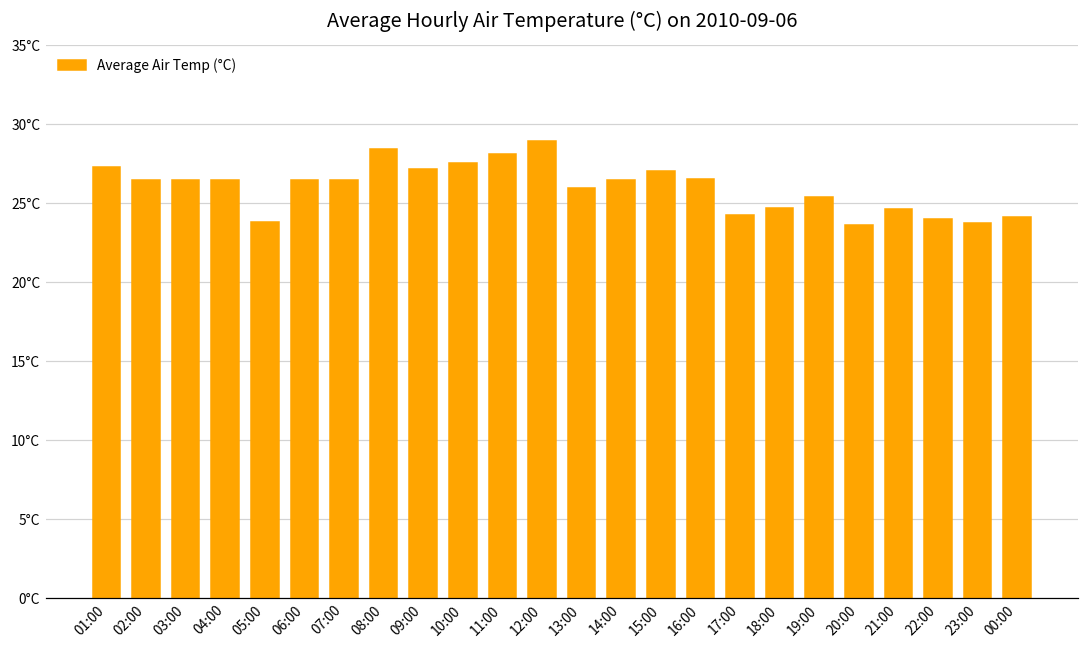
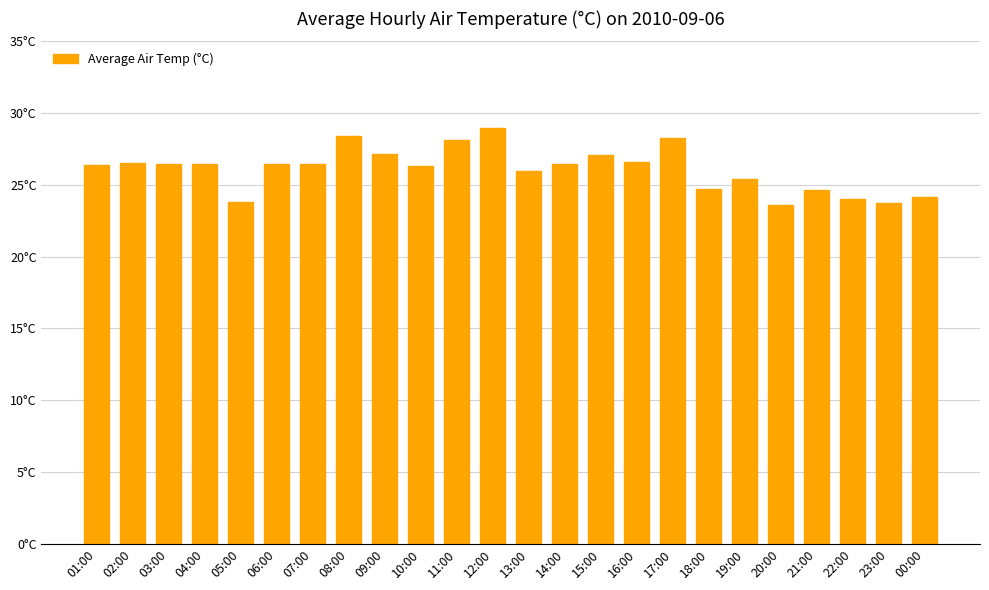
  {
-   "01:00": "27.3°C",
+   "01:00": "26.4°C",
    "02:00": "26.5°C",
    "03:00": "26.5°C",
    "04:00": "26.5°C",
    "05:00": "23.8°C",
    "06:00": "26.5°C",
    "07:00": "26.5°C",
    "08:00": "28.4°C",
    "09:00": "27.2°C",
-   "10:00": "27.6°C",
+   "10:00": "26.3°C",
    "11:00": "28.1°C",
    "12:00": "29.0°C",
    "13:00": "26.0°C",
    "14:00": "26.5°C",
    "15:00": "27.1°C",
    "16:00": "26.6°C",
-   "17:00": "24.3°C",
+   "17:00": "28.3°C",
    "18:00": "24.7°C",
    "19:00": "25.4°C",
    "20:00": "23.6°C",
    "21:00": "24.7°C",
    "22:00": "24.0°C",
    "23:00": "23.7°C",
    "00:00": "24.1°C"
  }
